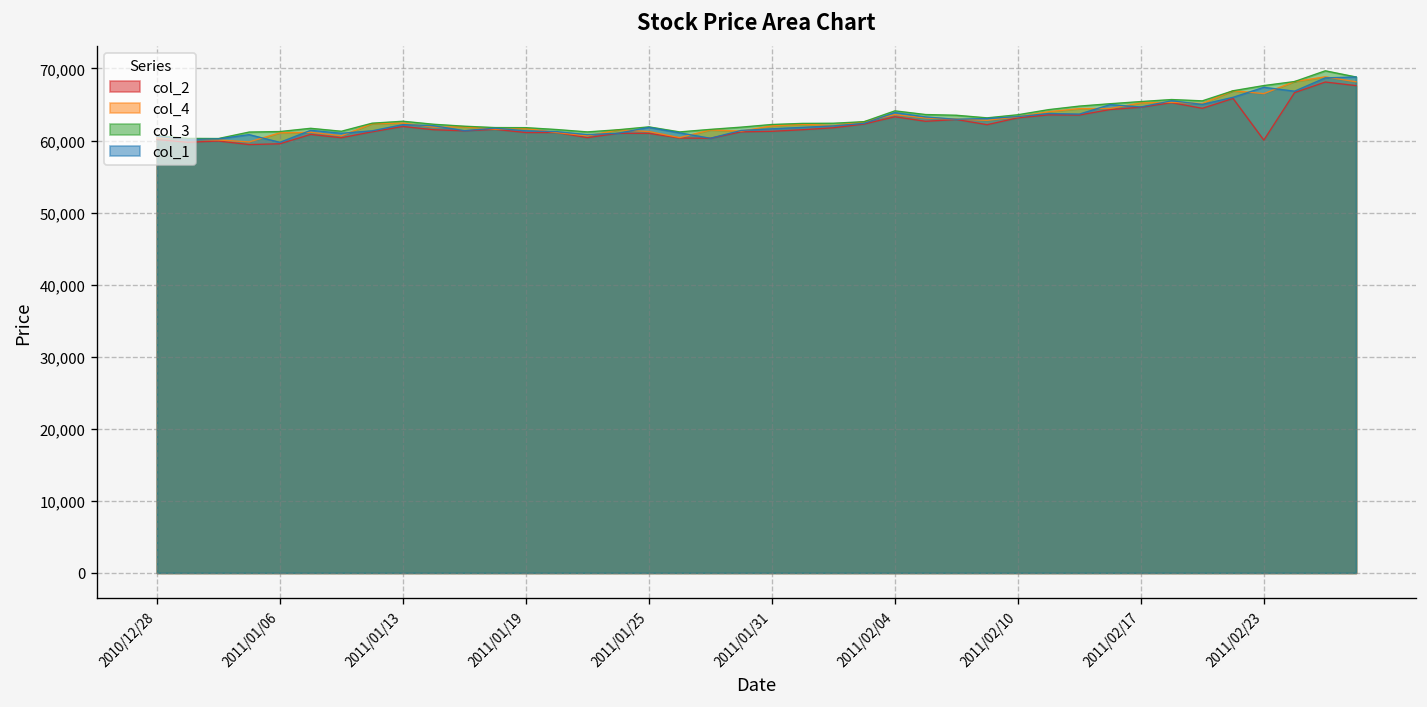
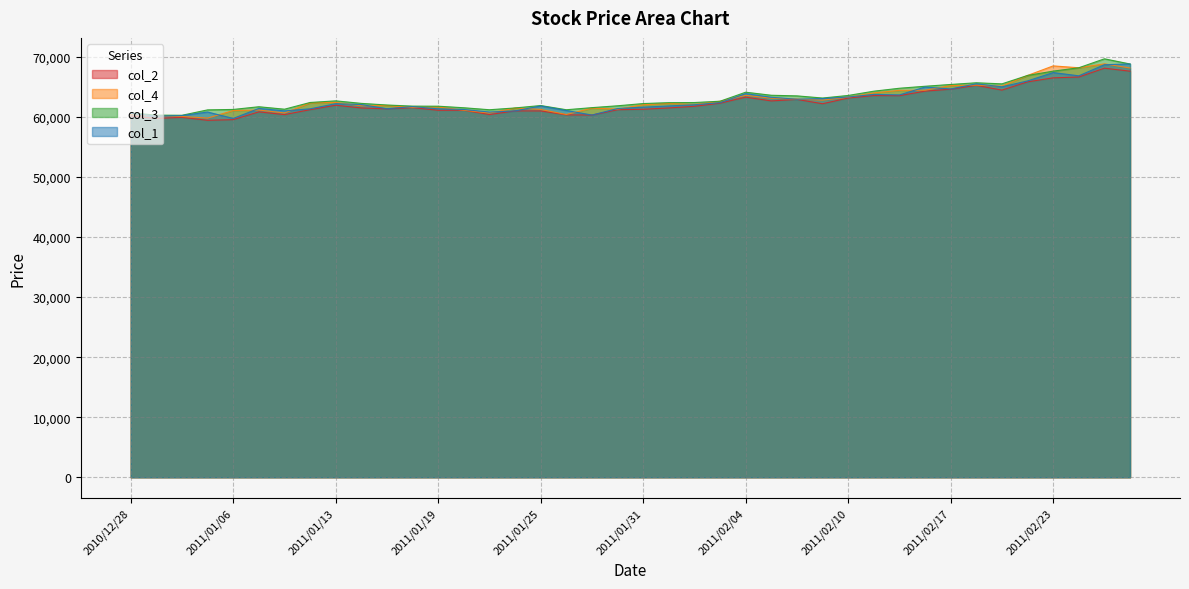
  {
    "col_2": {
-     "2011/02/23": "60,000"
+     "2011/02/23": "67,000"
    },
    "col_4": {
-     "2011/02/23": "67,000"
+     "2011/02/23": "69,000"
    }
  }
